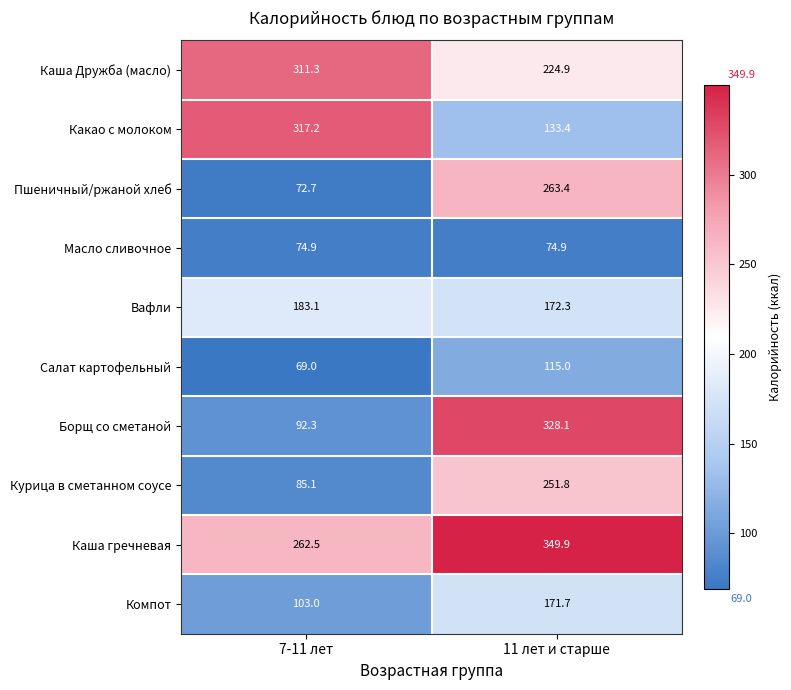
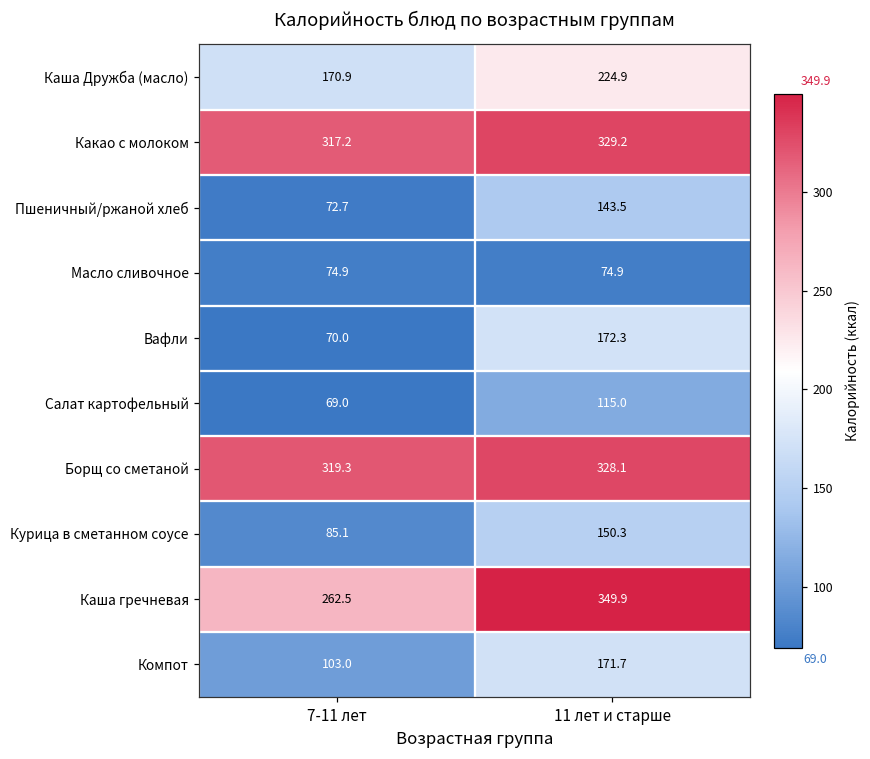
  {
    "Каша Дружба (масло)": {
-     "7-11 лет": 311.3,
+     "7-11 лет": 170.9,
      "11 лет и старше": 224.9
    },
    "Какао с молоком": {
      "7-11 лет": 317.2,
-     "11 лет и старше": 133.4
+     "11 лет и старше": 329.2
    },
    "Пшеничный/ржаной хлеб": {
      "7-11 лет": 72.7,
-     "11 лет и старше": 263.4
+     "11 лет и старше": 143.5
    },
    "Масло сливочное": {
      "7-11 лет": 74.9,
      "11 лет и старше": 74.9
    },
    "Вафли": {
-     "7-11 лет": 183.1,
+     "7-11 лет": 70.0,
      "11 лет и старше": 172.3
    },
    "Салат картофельный": {
      "7-11 лет": 69.0,
      "11 лет и старше": 115.0
    },
    "Борщ со сметаной": {
-     "7-11 лет": 92.3,
+     "7-11 лет": 319.3,
      "11 лет и старше": 328.1
    },
    "Курица в сметанном соусе": {
      "7-11 лет": 85.1,
-     "11 лет и старше": 251.8
+     "11 лет и старше": 150.3
    },
    "Каша гречневая": {
      "7-11 лет": 262.5,
      "11 лет и старше": 349.9
    },
    "Компот": {
      "7-11 лет": 103.0,
      "11 лет и старше": 171.7
    }
  }
